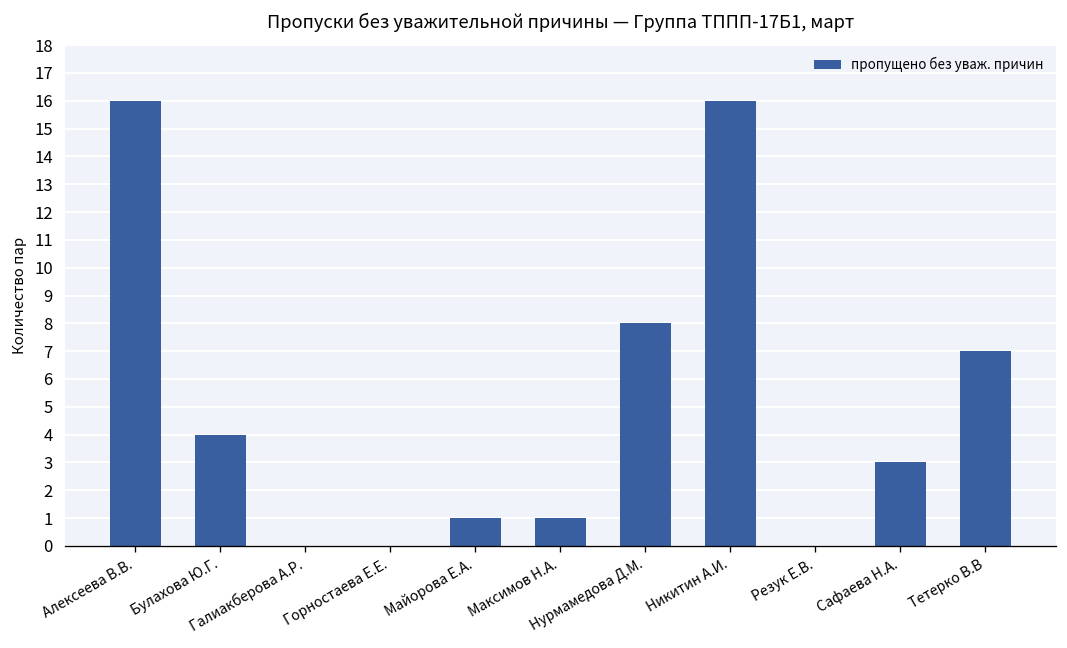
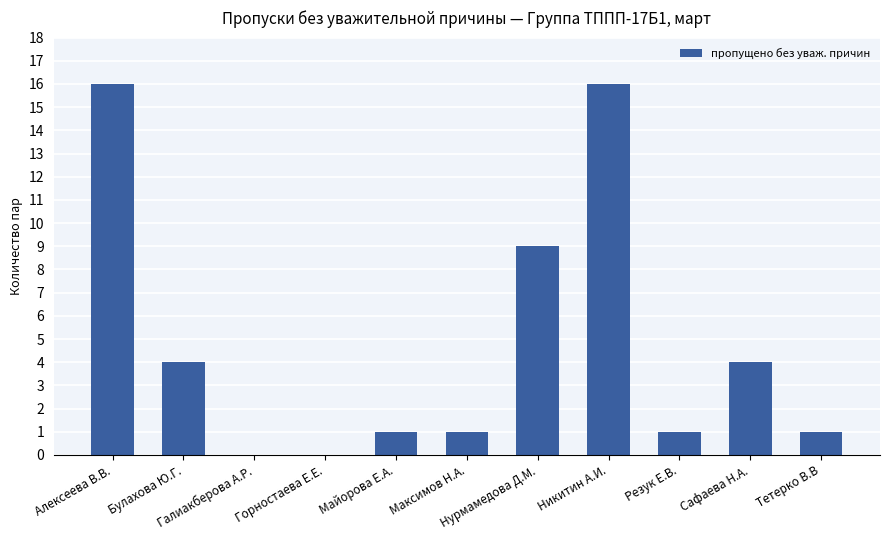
  {
    "Алексеева В.В.": 16,
    "Булахова Ю.Г.": 4,
    "Галиакберова А.Р.": 0,
    "Горностаева Е.Е.": 0,
    "Майорова Е.А.": 1,
    "Максимов Н.А.": 1,
-   "Нурмамедова Д.М.": 8,
+   "Нурмамедова Д.М.": 9,
    "Никитин А.И.": 16,
-   "Резук Е.В.": 0,
-   "Сафаева Н.А.": 3,
-   "Тетерко В.В": 7
+   "Резук Е.В.": 1,
+   "Сафаева Н.А.": 4,
+   "Тетерко В.В": 1
  }
